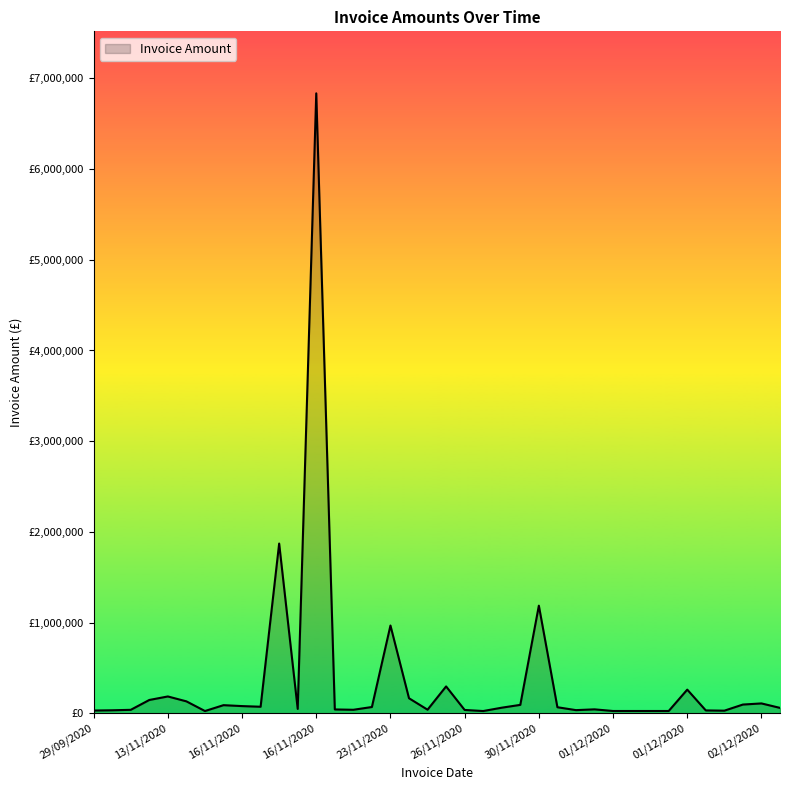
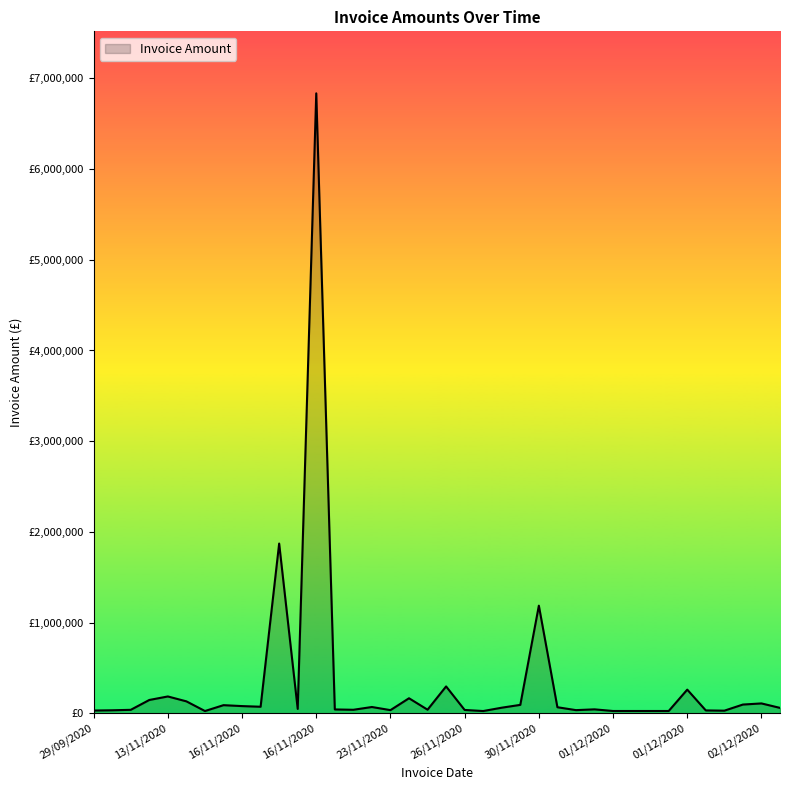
  {
    "29/09/2020": "£0",
-   "23/11/2020": "£1,000,000",
+   "23/11/2020": "£0",
    "30/11/2020": "£1,200,000"
  }
